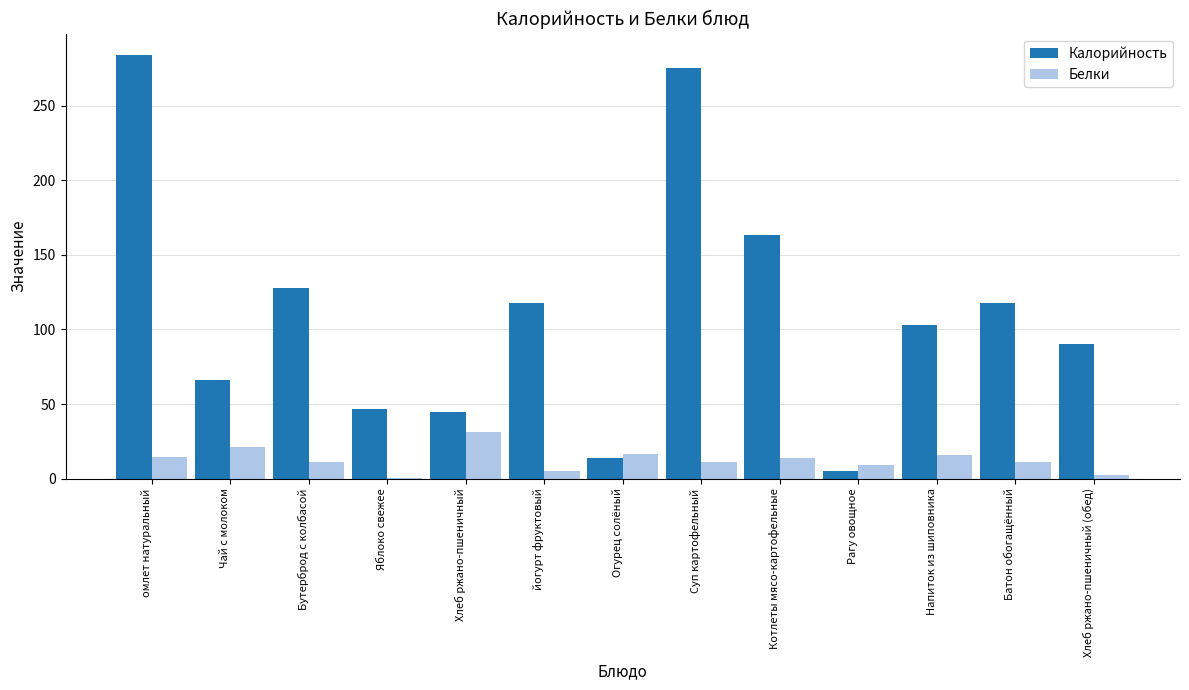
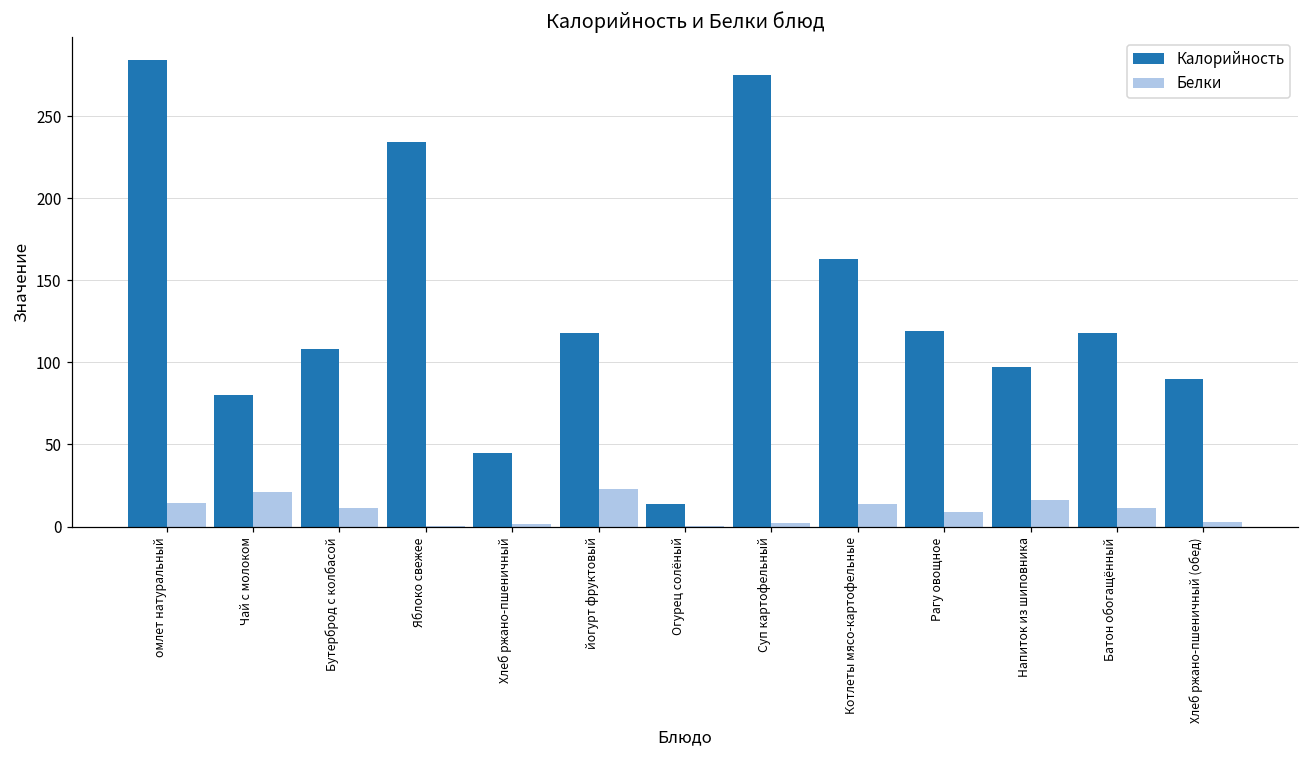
  {
    "Калорийность": {
      "омлет натуральный": 284,
-     "Чай с молоком": 66,
-     "Бутерброд с колбасой": 128,
-     "Яблоко свежее": 47,
+     "Чай с молоком": 80,
+     "Бутерброд с колбасой": 108,
+     "Яблоко свежее": 234,
      "Хлеб ржано-пшеничный": 45,
      "йогурт фруктовый": 118,
      "Огурец солёный": 14,
      "Суп картофельный": 275,
      "Котлеты мясо-картофельные": 163,
-     "Рагу овощное": 5,
-     "Напиток из шиповника": 103,
+     "Рагу овощное": 119,
+     "Напиток из шиповника": 97,
      "Батон обогащённый": 118,
      "Хлеб ржано-пшеничный (обед)": 90
    },
    "Белки": {
      "омлет натуральный": 14,
      "Чай с молоком": 21,
      "Бутерброд с колбасой": 11,
-     "Хлеб ржано-пшеничный": 31,
-     "йогурт фруктовый": 5,
-     "Огурец солёный": 17,
-     "Суп картофельный": 11,
+     "Хлеб ржано-пшеничный": 1,
+     "йогурт фруктовый": 23,
+     "Огурец солёный": 0,
+     "Суп картофельный": 2,
      "Котлеты мясо-картофельные": 14,
      "Рагу овощное": 9,
      "Напиток из шиповника": 16,
      "Батон обогащённый": 12,
      "Хлеб ржано-пшеничный (обед)": 3
    }
  }
